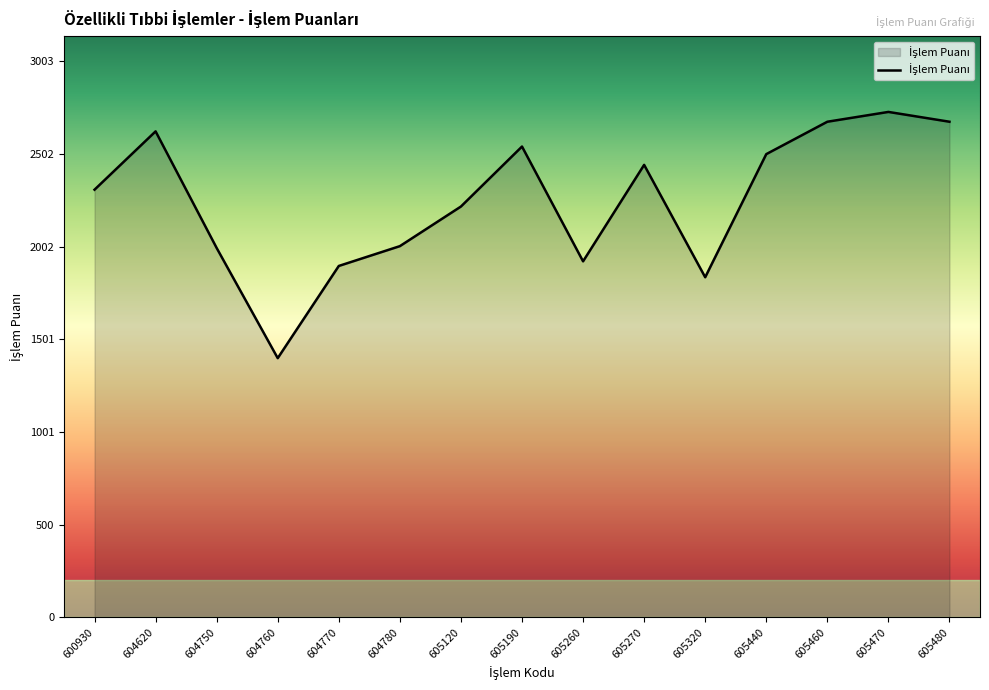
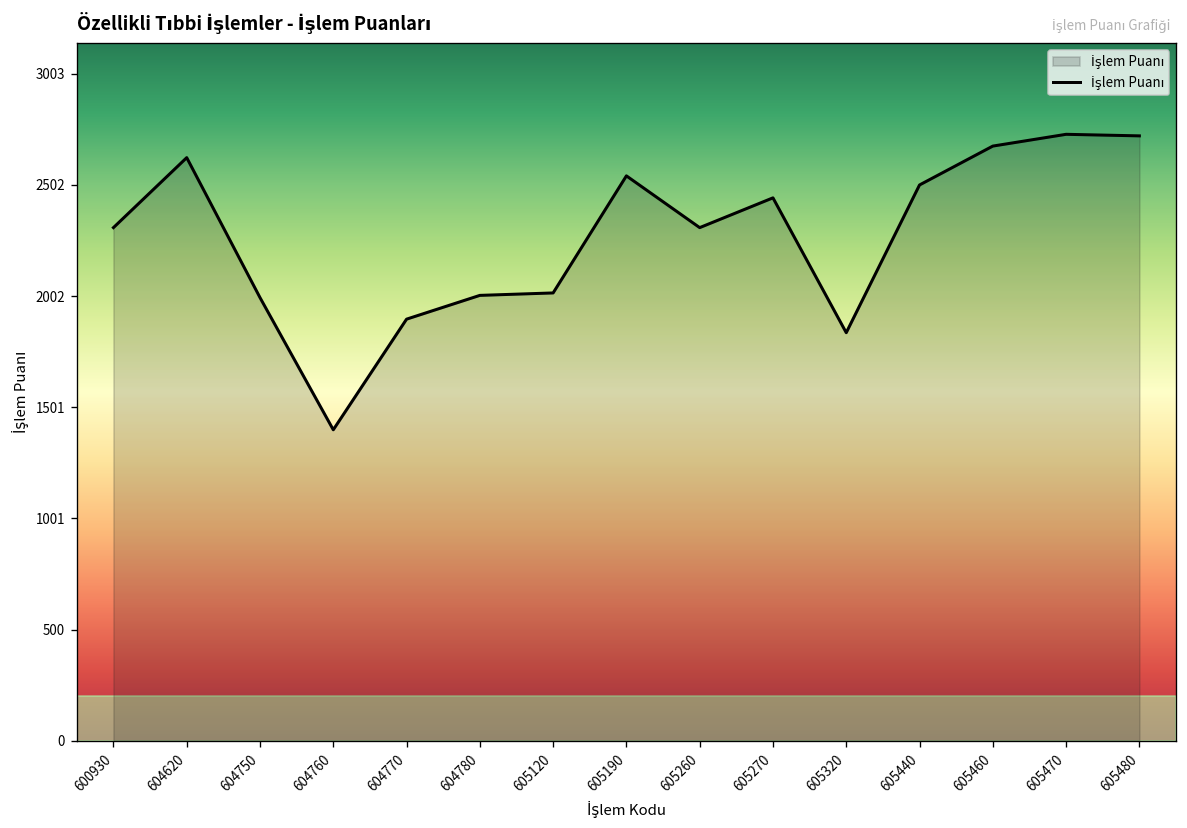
  {
    "600930": 2310,
    "604620": 2630,
    "604750": 2000,
    "604760": 1400,
    "604770": 1900,
    "604780": 2010,
-   "605120": 2220,
+   "605120": 2020,
    "605190": 2540,
-   "605260": 1920,
+   "605260": 2310,
    "605270": 2440,
    "605320": 1840,
    "605440": 2500,
    "605460": 2680,
    "605470": 2730,
-   "605480": 2680
+   "605480": 2720
  }
